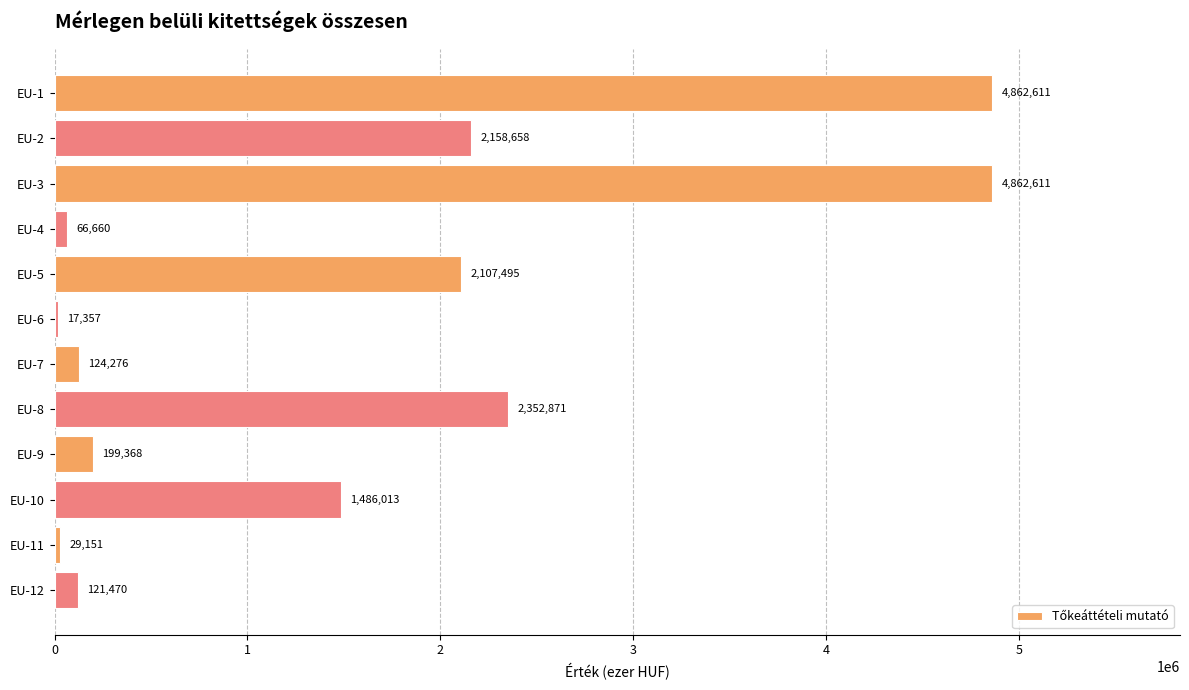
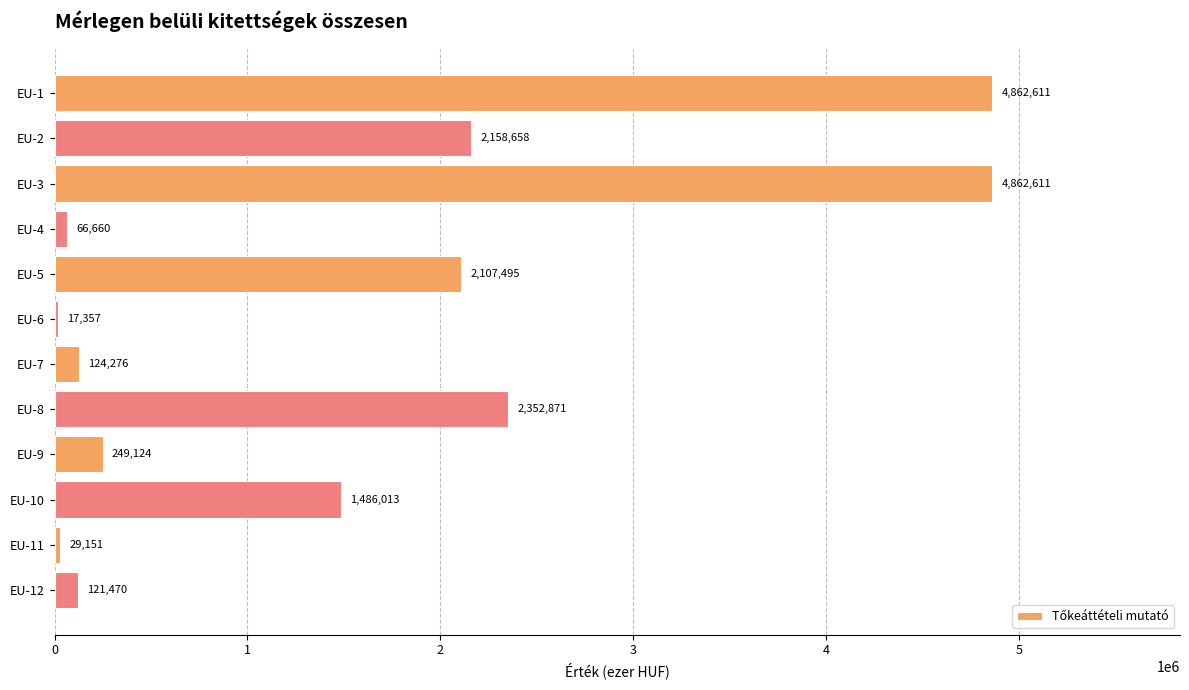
  {
    "EU-1": "4,862,611",
    "EU-2": "2,158,658",
    "EU-3": "4,862,611",
    "EU-4": "66,660",
    "EU-5": "2,107,495",
    "EU-6": "17,357",
    "EU-7": "124,276",
    "EU-8": "2,352,871",
-   "EU-9": "199,368",
+   "EU-9": "249,124",
    "EU-10": "1,486,013",
    "EU-11": "29,151",
    "EU-12": "121,470"
  }
